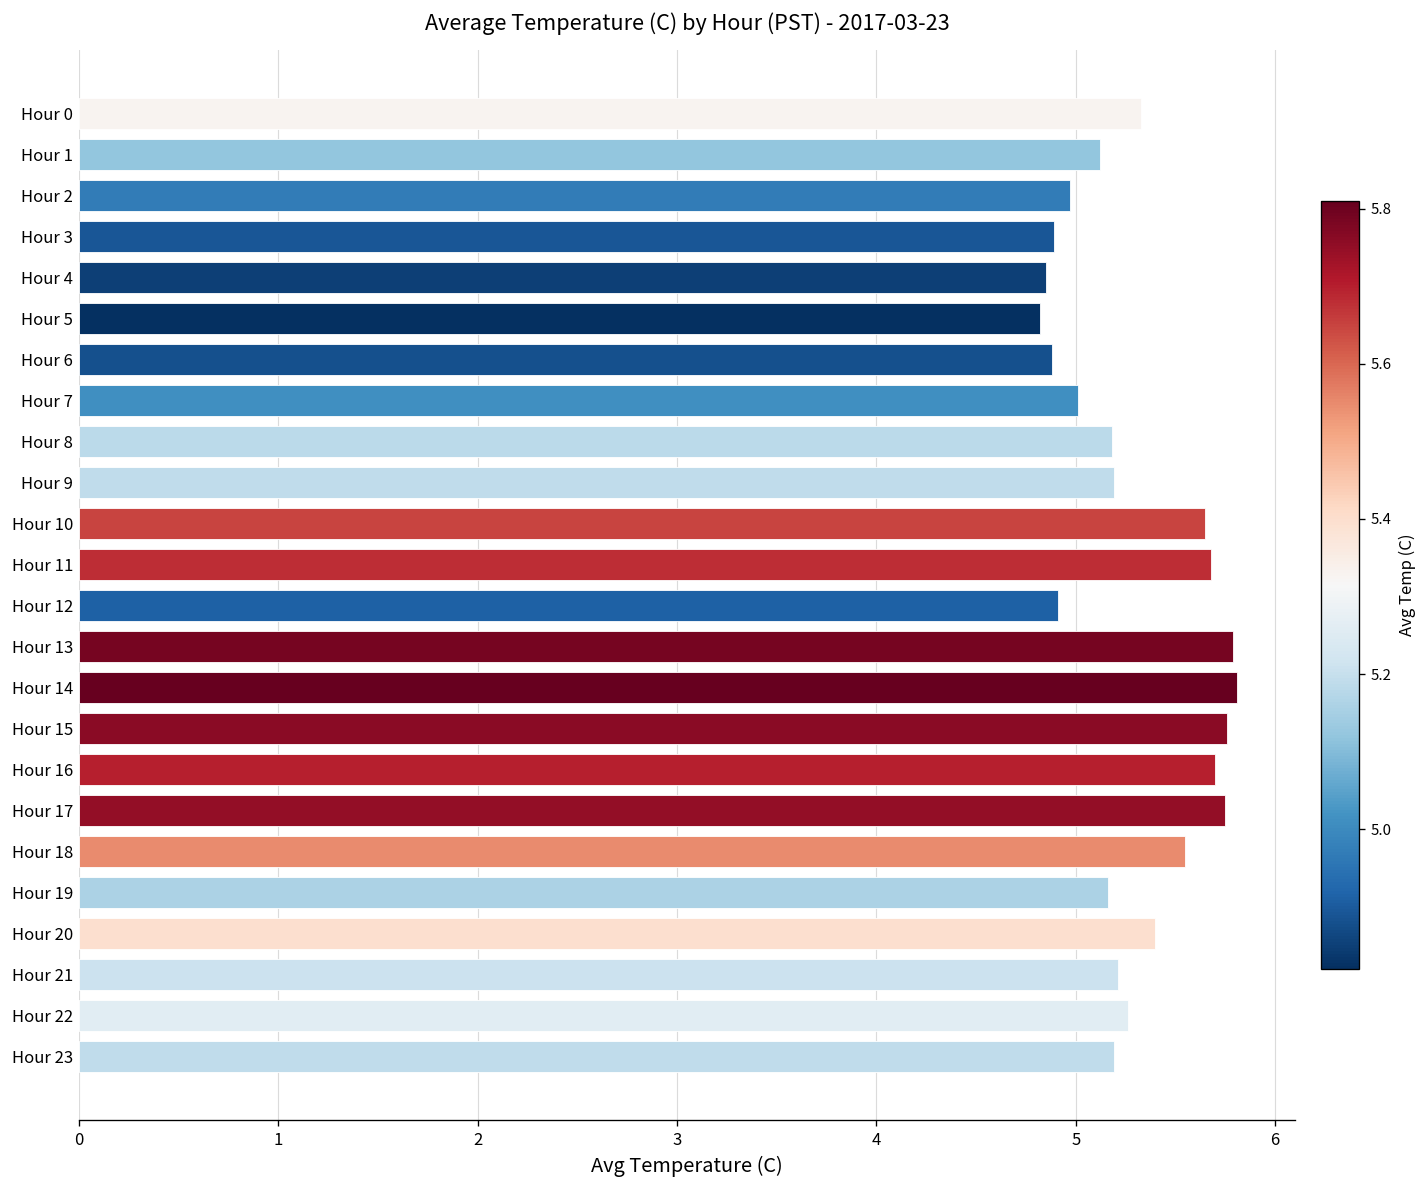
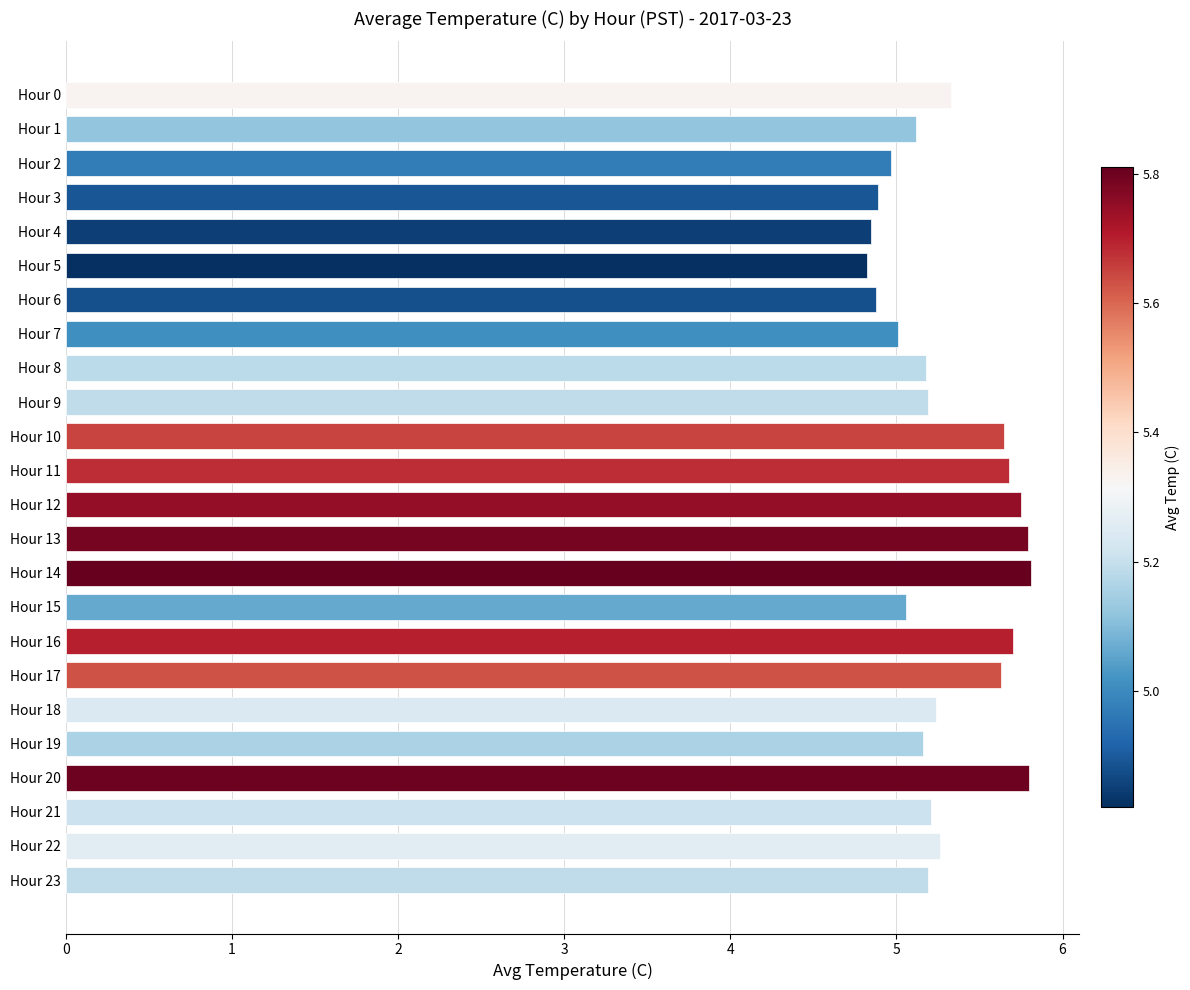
  {
    "Hour 0": 5.33,
    "Hour 1": 5.12,
    "Hour 2": 4.97,
    "Hour 3": 4.89,
    "Hour 4": 4.85,
    "Hour 5": 4.82,
    "Hour 6": 4.88,
    "Hour 7": 5.01,
    "Hour 8": 5.18,
    "Hour 9": 5.19,
    "Hour 10": 5.65,
    "Hour 11": 5.68,
-   "Hour 12": 4.91,
+   "Hour 12": 5.75,
    "Hour 13": 5.79,
    "Hour 14": 5.81,
-   "Hour 15": 5.76,
+   "Hour 15": 5.06,
    "Hour 16": 5.70,
-   "Hour 17": 5.75,
-   "Hour 18": 5.55,
+   "Hour 17": 5.63,
+   "Hour 18": 5.24,
    "Hour 19": 5.16,
-   "Hour 20": 5.4,
+   "Hour 20": 5.8,
    "Hour 21": 5.21,
    "Hour 22": 5.26,
    "Hour 23": 5.19
  }
